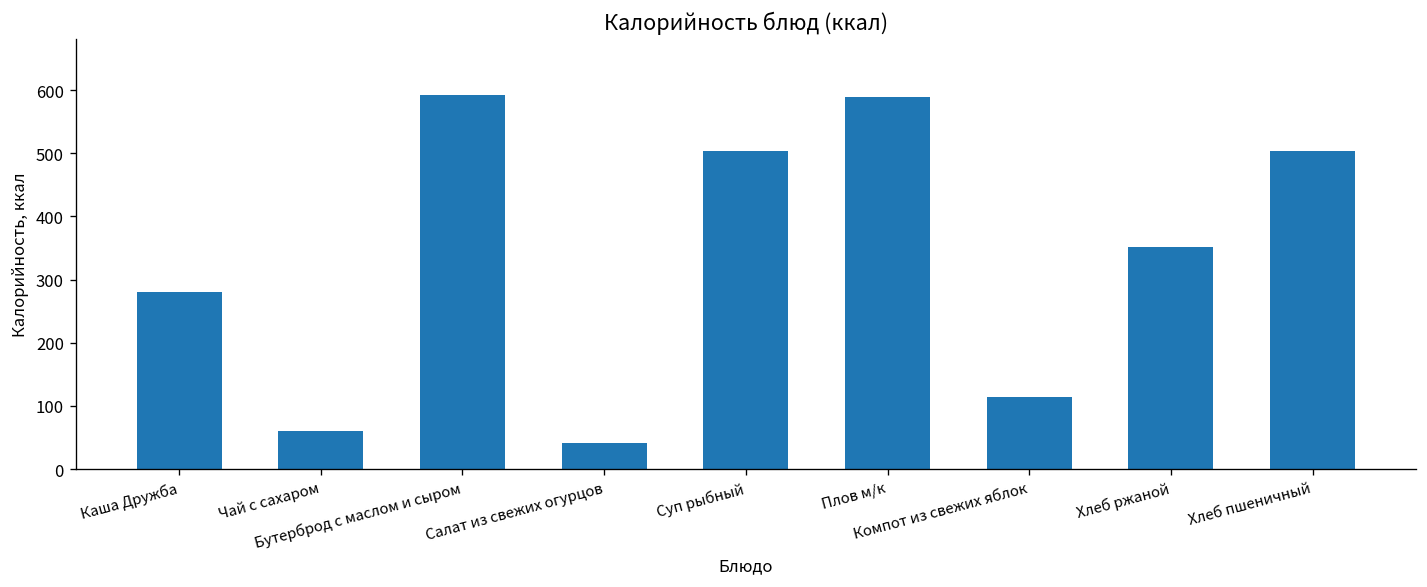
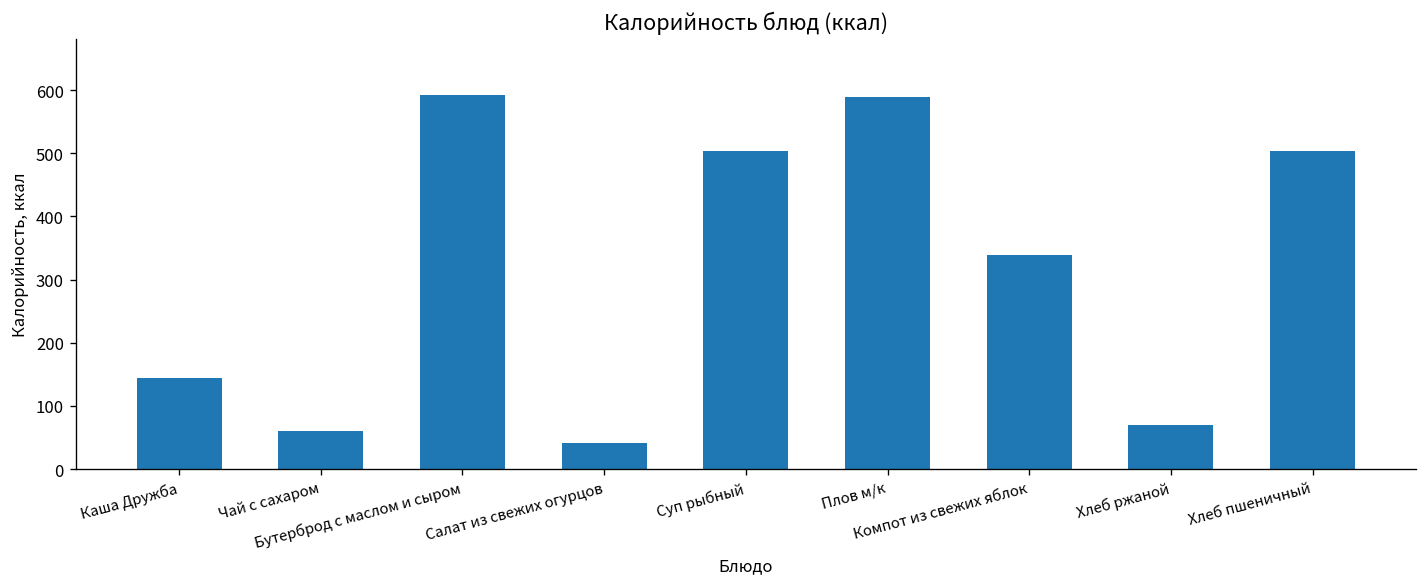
  {
-   "Каша Дружба": 280,
+   "Каша Дружба": 140,
    "Чай с сахаром": 60,
    "Бутерброд с маслом и сыром": 590,
    "Салат из свежих огурцов": 40,
    "Суп рыбный": 500,
    "Плов м/к": 590,
-   "Компот из свежих яблок": 110,
-   "Хлеб ржаной": 350,
+   "Компот из свежих яблок": 340,
+   "Хлеб ржаной": 70,
    "Хлеб пшеничный": 500
  }
